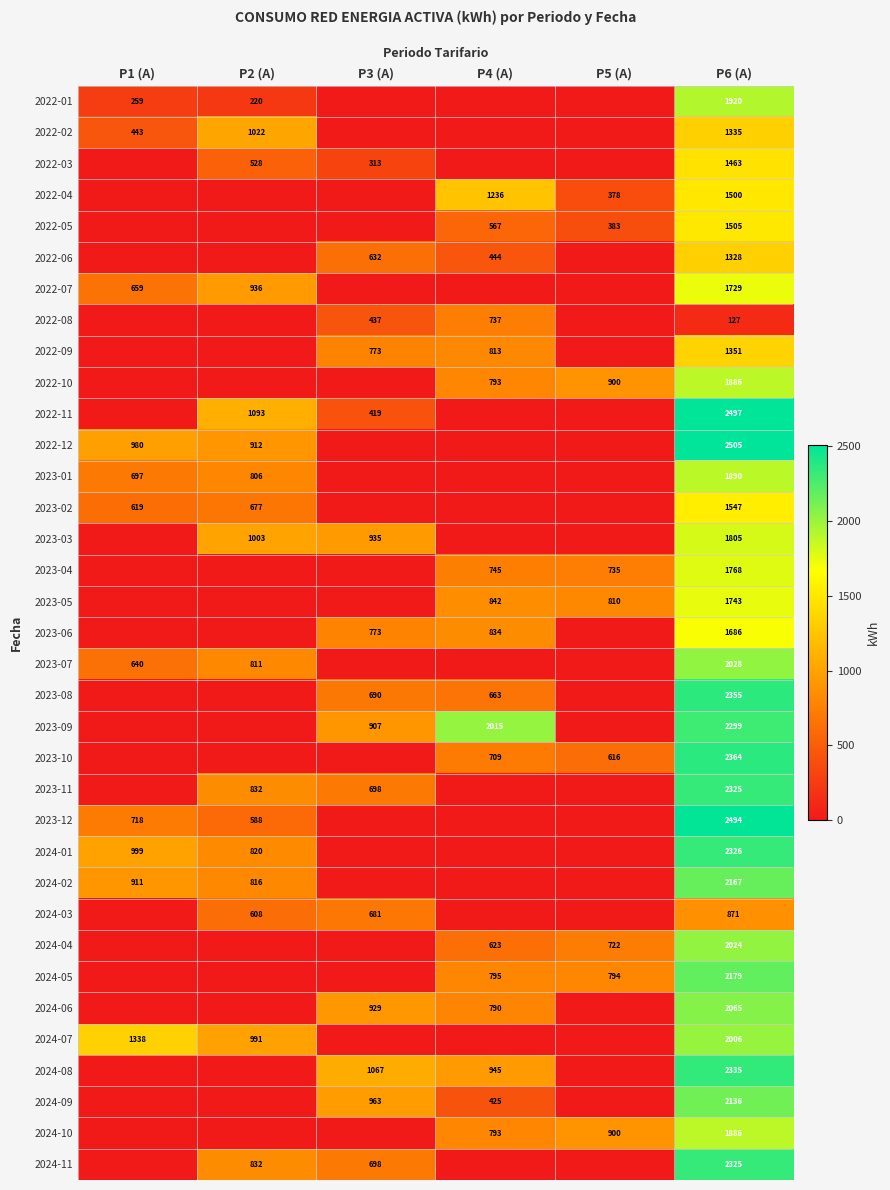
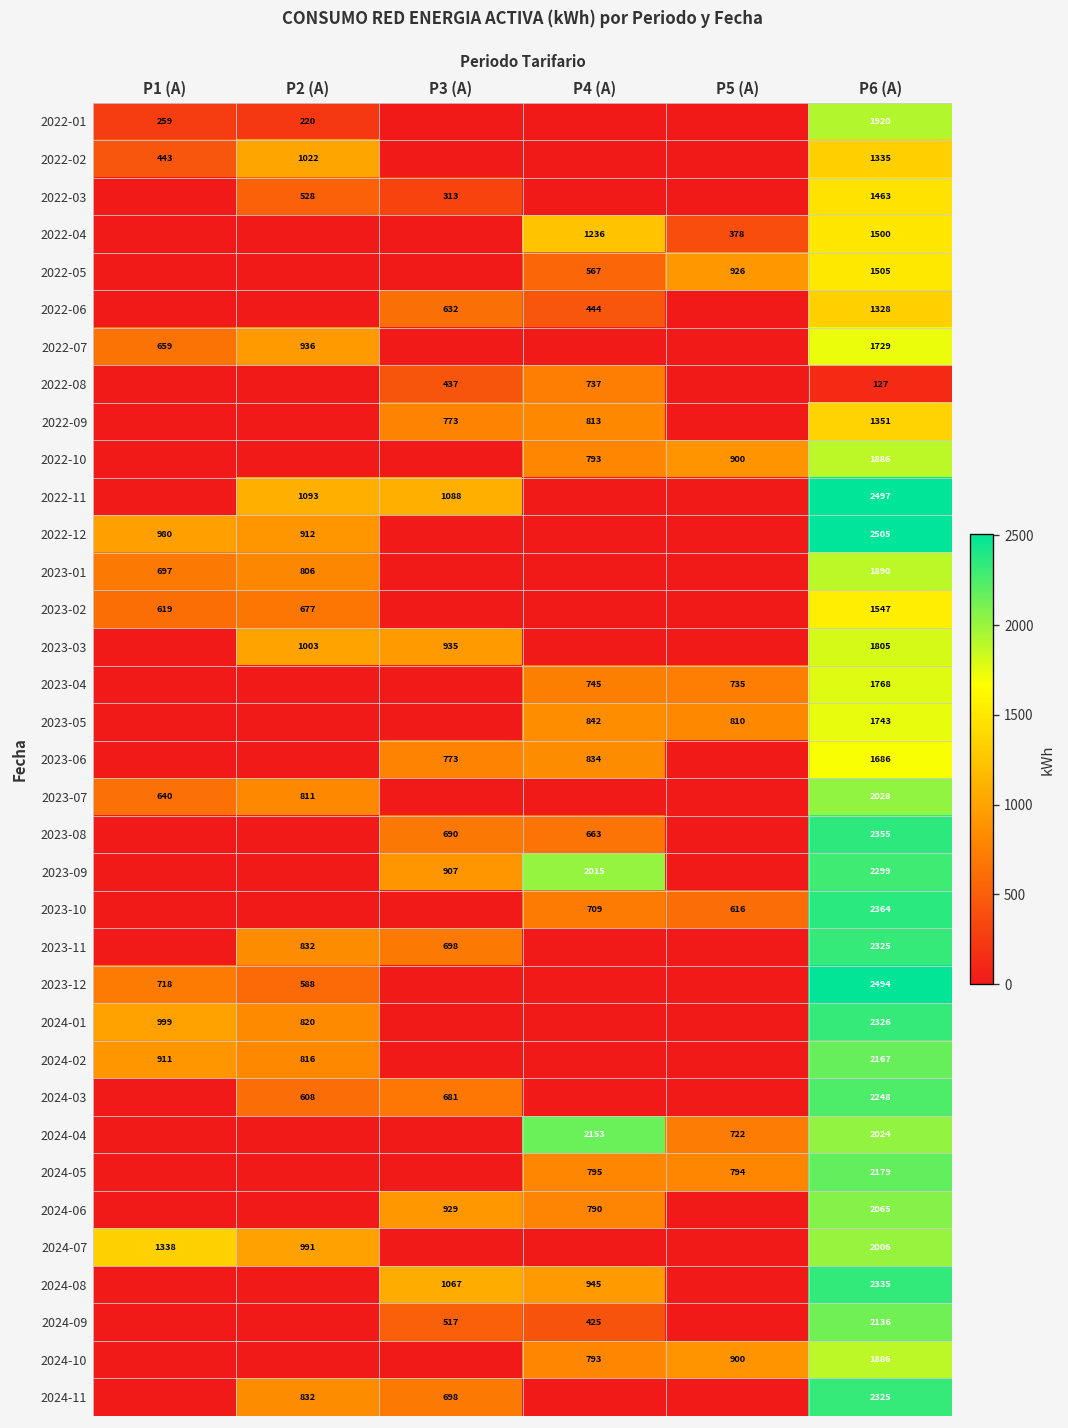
  {
    "2022-01": {
      "P1 (A)": 259,
      "P2 (A)": 220,
      "P6 (A)": 1920
    },
    "2022-02": {
      "P1 (A)": 443,
      "P2 (A)": 1022,
      "P6 (A)": 1335
    },
    "2022-03": {
      "P2 (A)": 528,
      "P3 (A)": 313,
      "P6 (A)": 1463
    },
    "2022-04": {
      "P4 (A)": 1236,
      "P5 (A)": 378,
      "P6 (A)": 1500
    },
    "2022-05": {
      "P4 (A)": 567,
-     "P5 (A)": 383,
+     "P5 (A)": 926,
      "P6 (A)": 1505
    },
    "2022-06": {
      "P3 (A)": 632,
      "P4 (A)": 444,
      "P6 (A)": 1328
    },
    "2022-07": {
      "P1 (A)": 659,
      "P2 (A)": 936,
      "P6 (A)": 1729
    },
    "2022-08": {
      "P3 (A)": 437,
      "P4 (A)": 737,
      "P6 (A)": 127
    },
    "2022-09": {
      "P3 (A)": 773,
      "P4 (A)": 813,
      "P6 (A)": 1351
    },
    "2022-10": {
      "P4 (A)": 793,
      "P5 (A)": 900,
      "P6 (A)": 1886
    },
    "2022-11": {
      "P2 (A)": 1093,
-     "P3 (A)": 419,
+     "P3 (A)": 1088,
      "P6 (A)": 2497
    },
    "2022-12": {
      "P1 (A)": 980,
      "P2 (A)": 912,
      "P6 (A)": 2505
    },
    "2023-01": {
      "P1 (A)": 697,
      "P2 (A)": 806,
      "P6 (A)": 1890
    },
    "2023-02": {
      "P1 (A)": 619,
      "P2 (A)": 677,
      "P6 (A)": 1547
    },
    "2023-03": {
      "P2 (A)": 1003,
      "P3 (A)": 935,
      "P6 (A)": 1805
    },
    "2023-04": {
      "P4 (A)": 745,
      "P5 (A)": 735,
      "P6 (A)": 1768
    },
    "2023-05": {
      "P4 (A)": 842,
      "P5 (A)": 810,
      "P6 (A)": 1743
    },
    "2023-06": {
      "P3 (A)": 773,
      "P4 (A)": 834,
      "P6 (A)": 1686
    },
    "2023-07": {
      "P1 (A)": 640,
      "P2 (A)": 811,
      "P6 (A)": 2028
    },
    "2023-08": {
      "P3 (A)": 690,
      "P4 (A)": 663,
      "P6 (A)": 2355
    },
    "2023-09": {
      "P3 (A)": 907,
      "P4 (A)": 2015,
      "P6 (A)": 2299
    },
    "2023-10": {
      "P4 (A)": 709,
      "P5 (A)": 616,
      "P6 (A)": 2364
    },
    "2023-11": {
      "P2 (A)": 832,
      "P3 (A)": 698,
      "P6 (A)": 2325
    },
    "2023-12": {
      "P1 (A)": 718,
      "P2 (A)": 588,
      "P6 (A)": 2494
    },
    "2024-01": {
      "P1 (A)": 999,
      "P2 (A)": 820,
      "P6 (A)": 2326
    },
    "2024-02": {
      "P1 (A)": 911,
      "P2 (A)": 816,
      "P6 (A)": 2167
    },
    "2024-03": {
      "P2 (A)": 608,
      "P3 (A)": 681,
-     "P6 (A)": 871
+     "P6 (A)": 2248
    },
    "2024-04": {
-     "P4 (A)": 623,
+     "P4 (A)": 2153,
      "P5 (A)": 722,
      "P6 (A)": 2024
    },
    "2024-05": {
      "P4 (A)": 795,
      "P5 (A)": 794,
      "P6 (A)": 2179
    },
    "2024-06": {
      "P3 (A)": 929,
      "P4 (A)": 790,
      "P6 (A)": 2065
    },
    "2024-07": {
      "P1 (A)": 1338,
      "P2 (A)": 991,
      "P6 (A)": 2006
    },
    "2024-08": {
      "P3 (A)": 1067,
      "P4 (A)": 945,
      "P6 (A)": 2335
    },
    "2024-09": {
-     "P3 (A)": 963,
+     "P3 (A)": 517,
      "P4 (A)": 425,
      "P6 (A)": 2136
    },
    "2024-10": {
      "P4 (A)": 793,
      "P5 (A)": 900,
      "P6 (A)": 1886
    },
    "2024-11": {
      "P2 (A)": 832,
      "P3 (A)": 698,
      "P6 (A)": 2325
    }
  }
